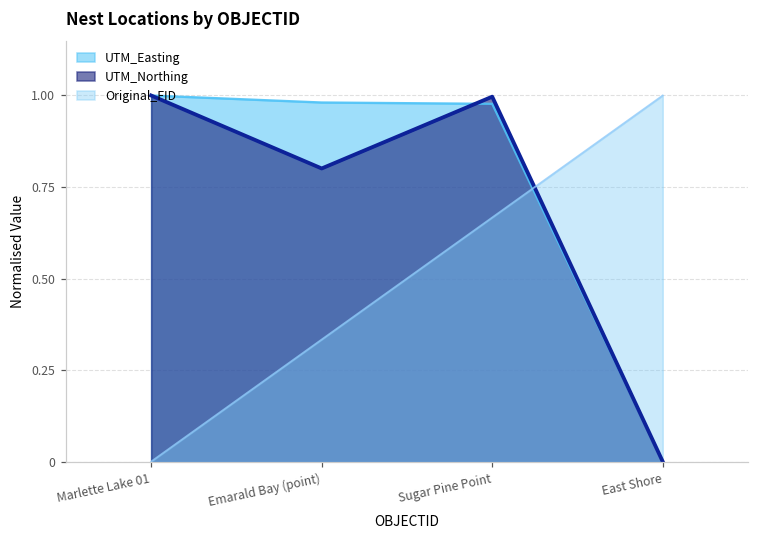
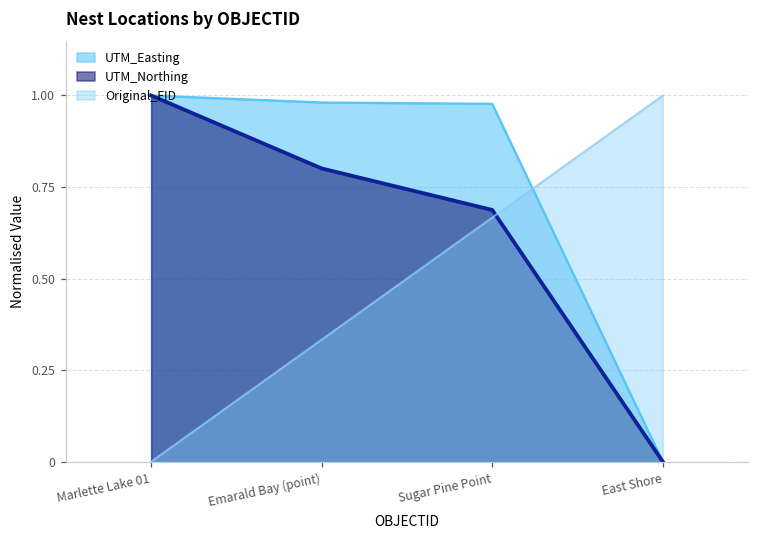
  {
    "UTM_Northing": {
      "Emarald Bay (point)": 0.80,
-     "Sugar Pine Point": 1.00
+     "Sugar Pine Point": 0.69
    }
  }
